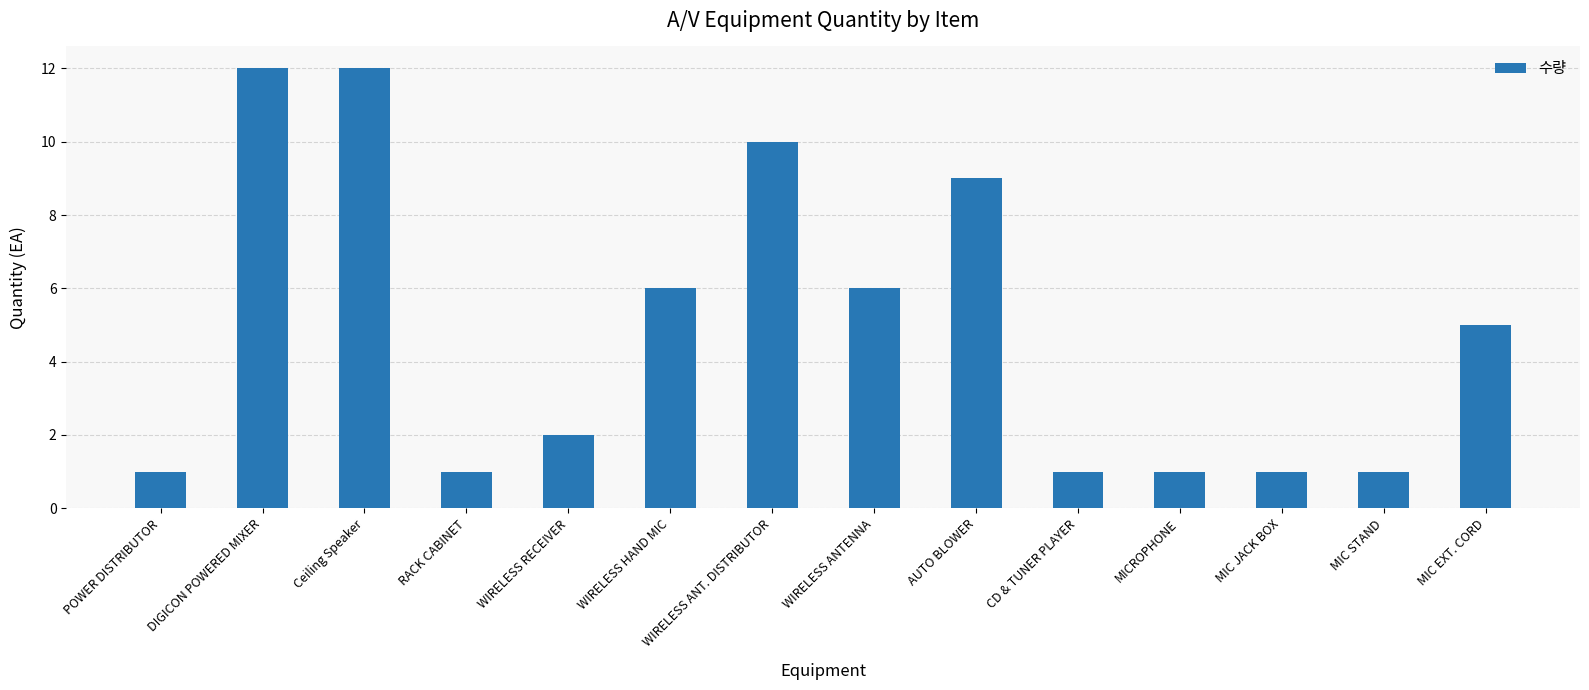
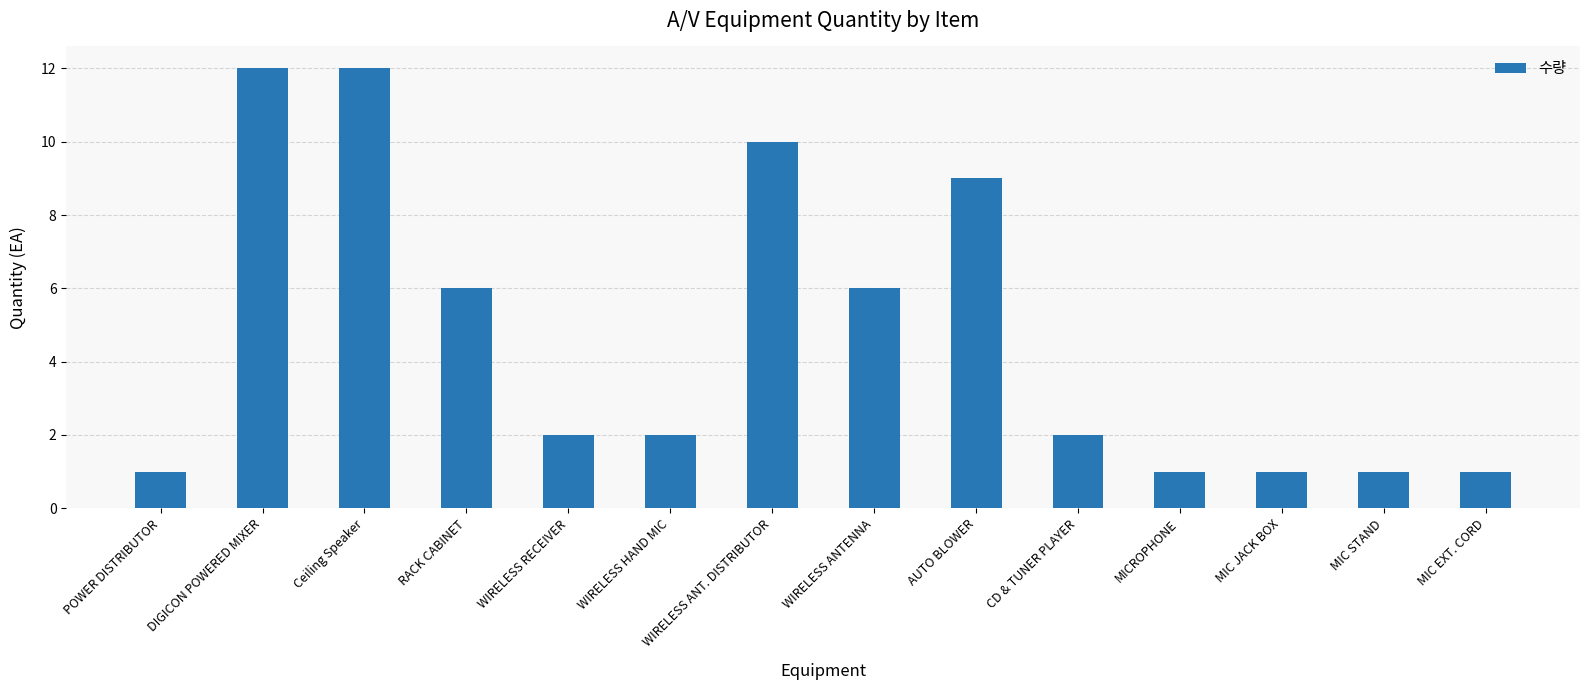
  {
    "POWER DISTRIBUTOR": 1,
    "DIGICON POWERED MIXER": 12,
    "Ceiling Speaker": 12,
-   "RACK CABINET": 1,
+   "RACK CABINET": 6,
    "WIRELESS RECEIVER": 2,
-   "WIRELESS HAND MIC": 6,
+   "WIRELESS HAND MIC": 2,
    "WIRELESS ANT. DISTRIBUTOR": 10,
    "WIRELESS ANTENNA": 6,
    "AUTO BLOWER": 9,
-   "CD & TUNER PLAYER": 1,
+   "CD & TUNER PLAYER": 2,
    "MICROPHONE": 1,
    "MIC JACK BOX": 1,
    "MIC STAND": 1,
-   "MIC EXT. CORD": 5
+   "MIC EXT. CORD": 1
  }
